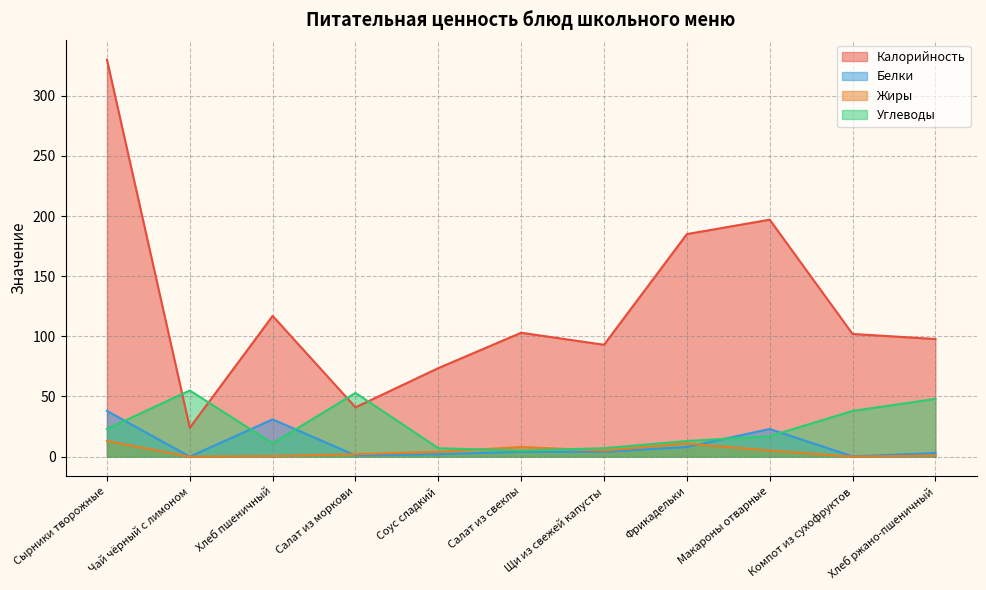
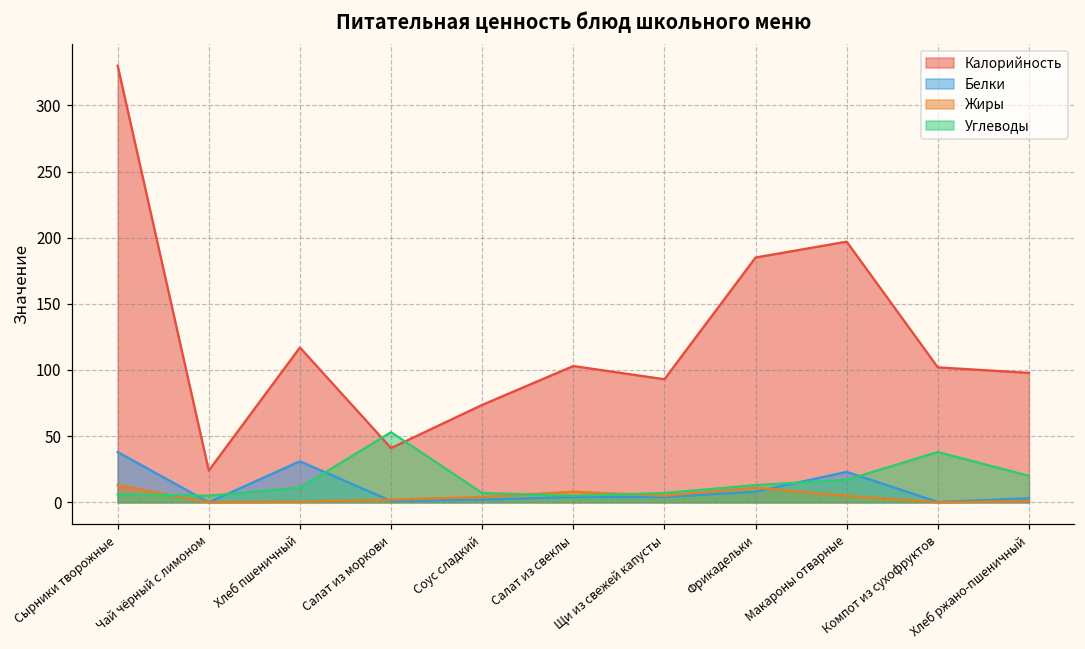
  {
    "Белки": {
      "Сырники творожные": 38,
      "Хлеб пшеничный": 31,
      "Фрикадельки": 8,
      "Макароны отварные": 23
    },
    "Углеводы": {
-     "Сырники творожные": 23,
-     "Чай чёрный с лимоном": 55,
+     "Сырники творожные": 6,
+     "Чай чёрный с лимоном": 5,
      "Хлеб пшеничный": 11,
      "Салат из моркови": 53,
      "Соус сладкий": 7,
      "Макароны отварные": 17,
      "Компот из сухофруктов": 38,
-     "Хлеб ржано-пшеничный": 48
+     "Хлеб ржано-пшеничный": 20
    }
  }
